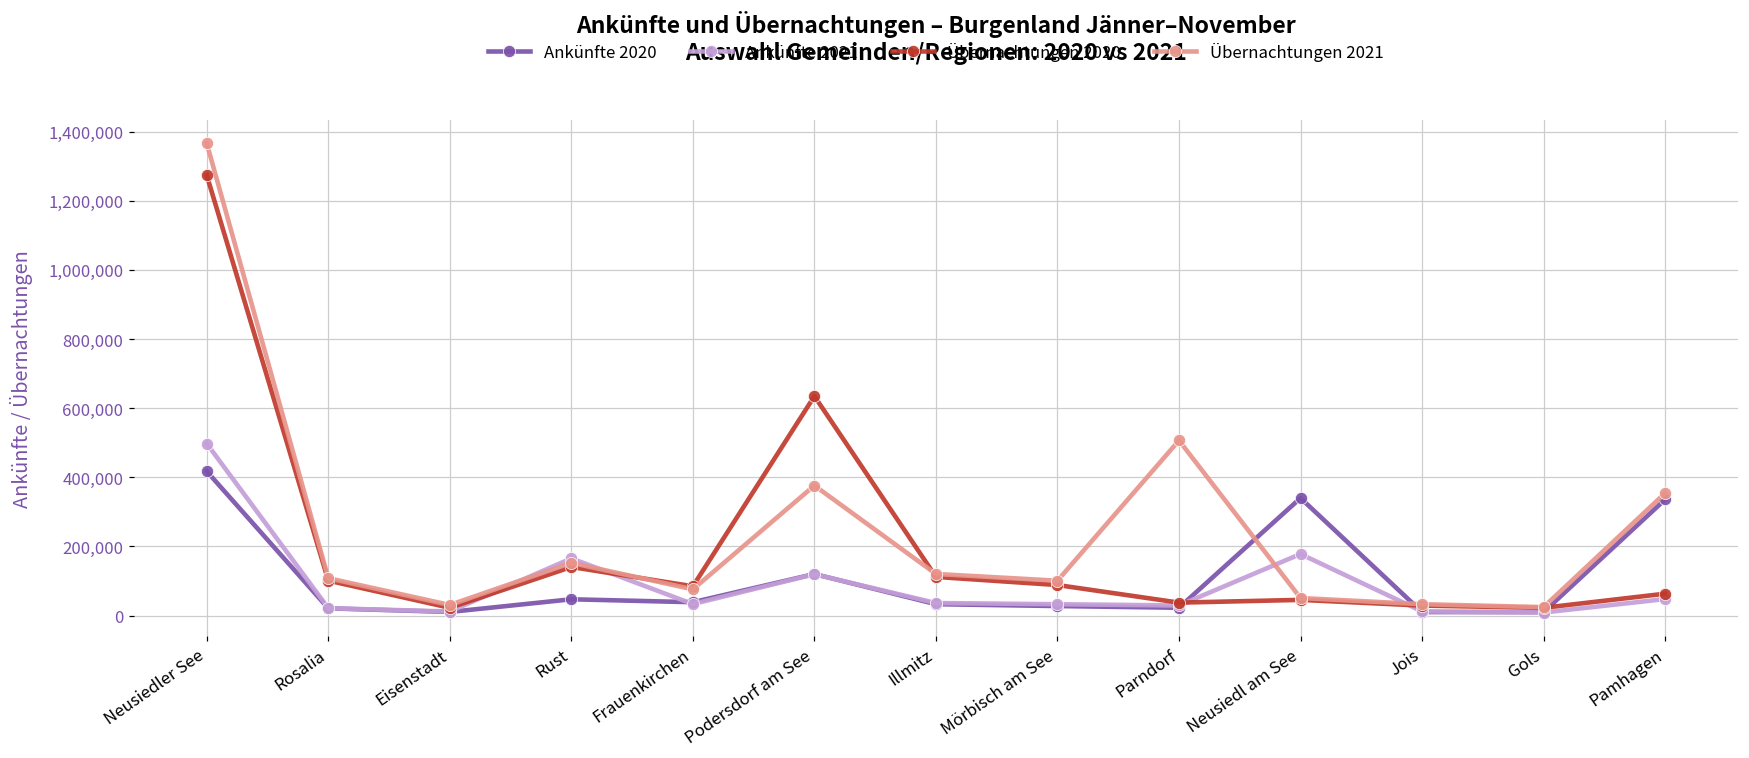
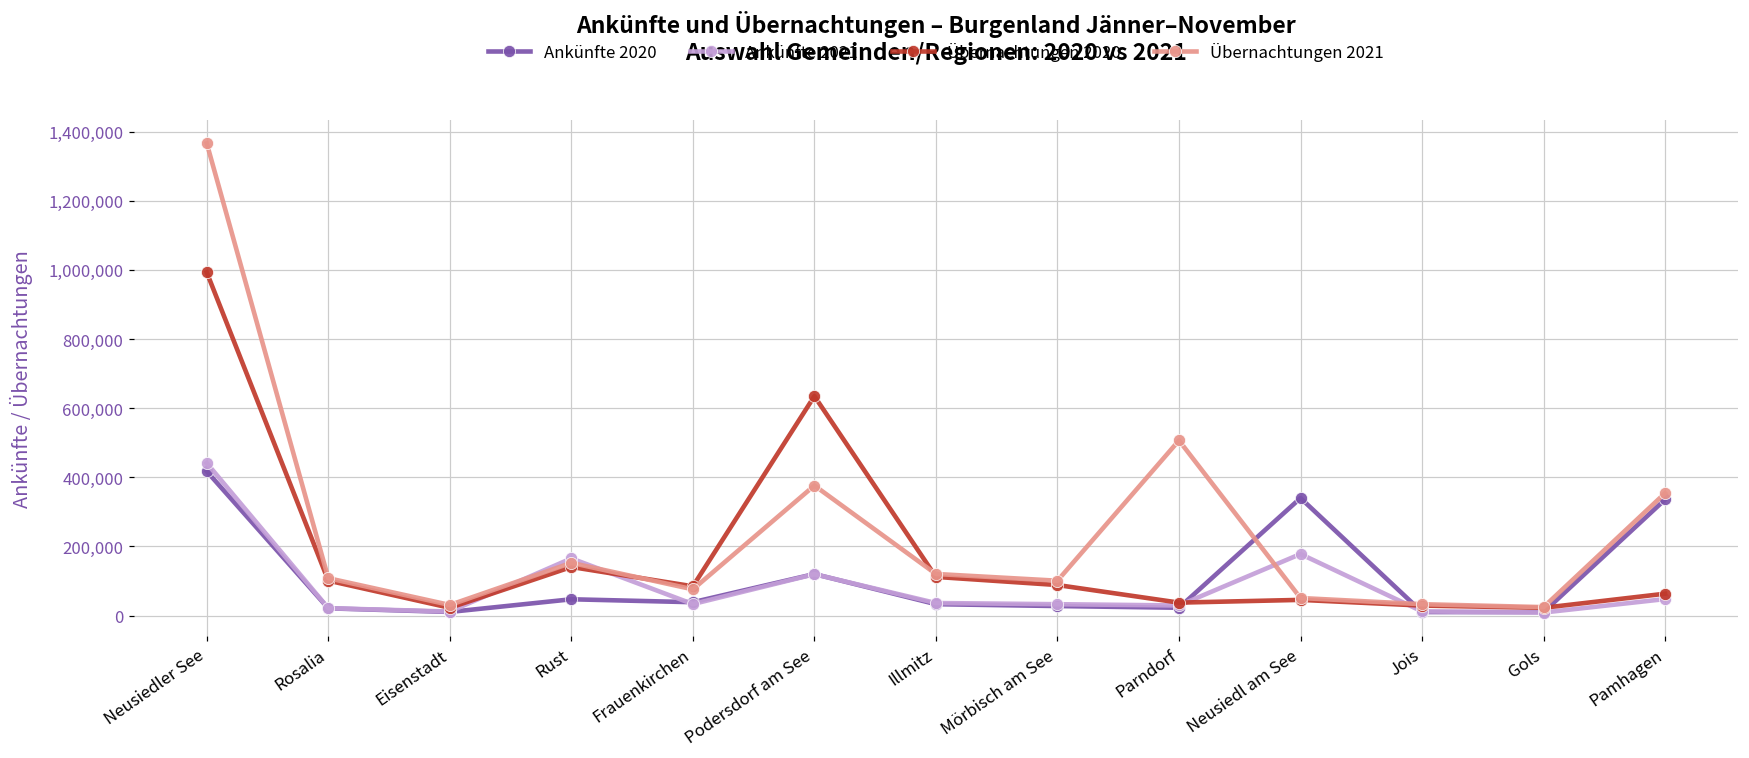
  {
    "Ankünfte 2020": {
      "Neusiedler See": "420,000",
      "Rust": "50,000",
      "Neusiedl am See": "340,000",
      "Pamhagen": "340,000"
    },
    "Ankünfte 2021": {
-     "Neusiedler See": "500,000",
+     "Neusiedler See": "440,000",
      "Rust": "170,000",
      "Neusiedl am See": "180,000",
      "Pamhagen": "50,000"
    },
    "Übernachtungen 2020": {
-     "Neusiedler See": "1,270,000",
+     "Neusiedler See": "990,000",
      "Eisenstadt": "20,000",
      "Rust": "140,000",
      "Frauenkirchen": "80,000",
      "Podersdorf am See": "630,000",
      "Illmitz": "110,000",
      "Mörbisch am See": "90,000",
      "Pamhagen": "60,000"
    },
    "Übernachtungen 2021": {
      "Neusiedler See": "1,370,000",
      "Eisenstadt": "30,000",
      "Rust": "150,000",
      "Frauenkirchen": "80,000",
      "Podersdorf am See": "380,000",
      "Illmitz": "120,000",
      "Mörbisch am See": "100,000",
      "Parndorf": "510,000",
      "Pamhagen": "350,000"
    }
  }
